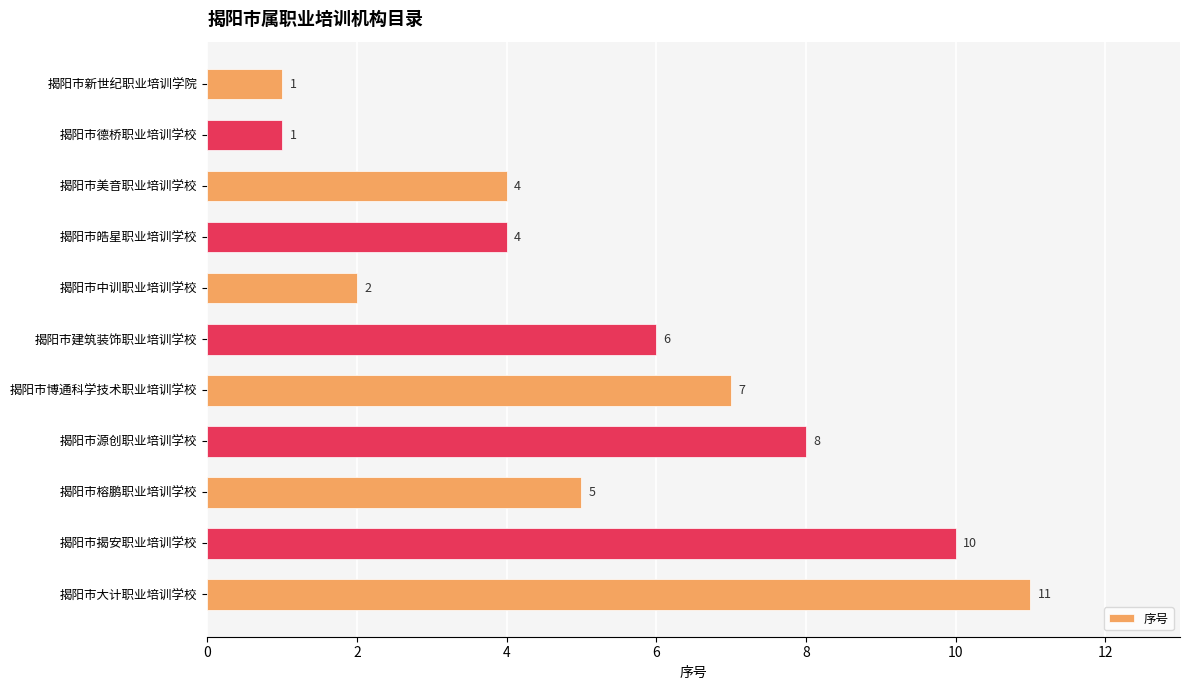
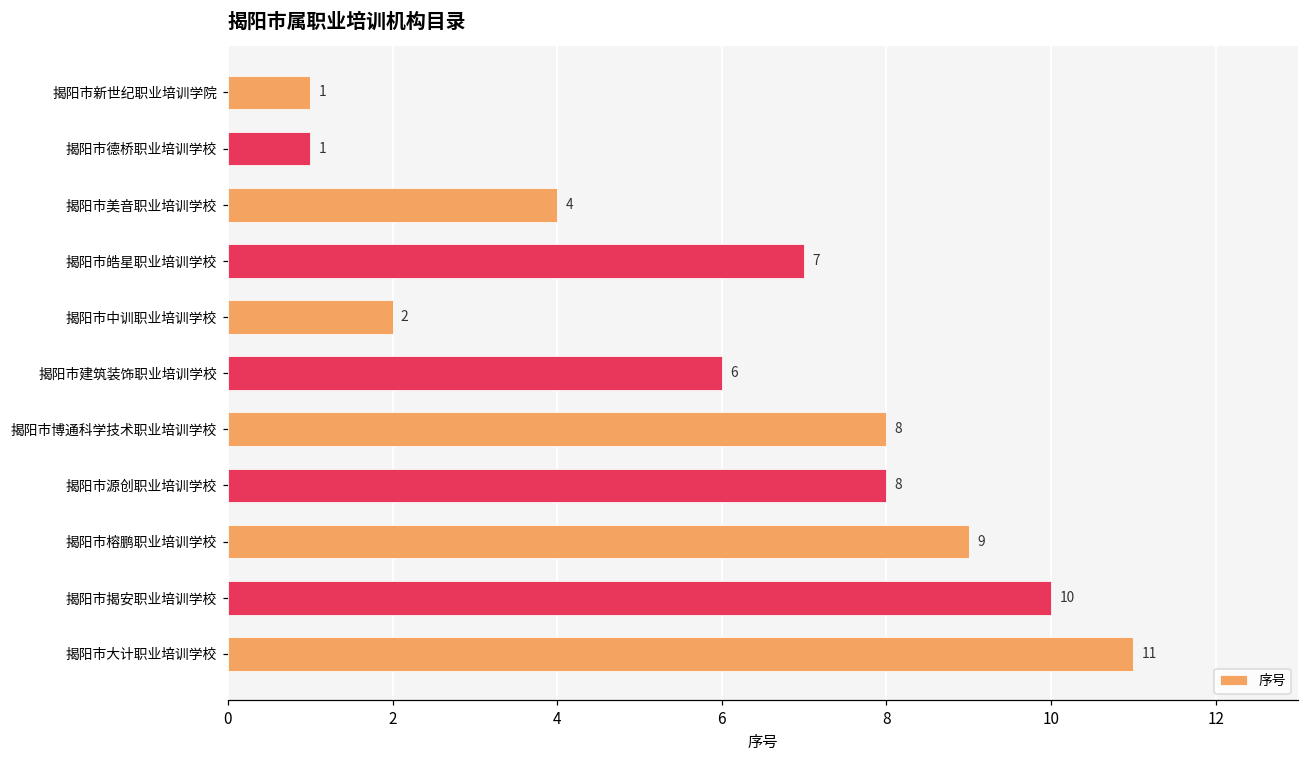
  {
    "揭阳市新世纪职业培训学院": 1,
    "揭阳市德桥职业培训学校": 1,
    "揭阳市美音职业培训学校": 4,
-   "揭阳市皓星职业培训学校": 4,
+   "揭阳市皓星职业培训学校": 7,
    "揭阳市中训职业培训学校": 2,
    "揭阳市建筑装饰职业培训学校": 6,
-   "揭阳市博通科学技术职业培训学校": 7,
+   "揭阳市博通科学技术职业培训学校": 8,
    "揭阳市源创职业培训学校": 8,
-   "揭阳市榕鹏职业培训学校": 5,
+   "揭阳市榕鹏职业培训学校": 9,
    "揭阳市揭安职业培训学校": 10,
    "揭阳市大计职业培训学校": 11
  }
